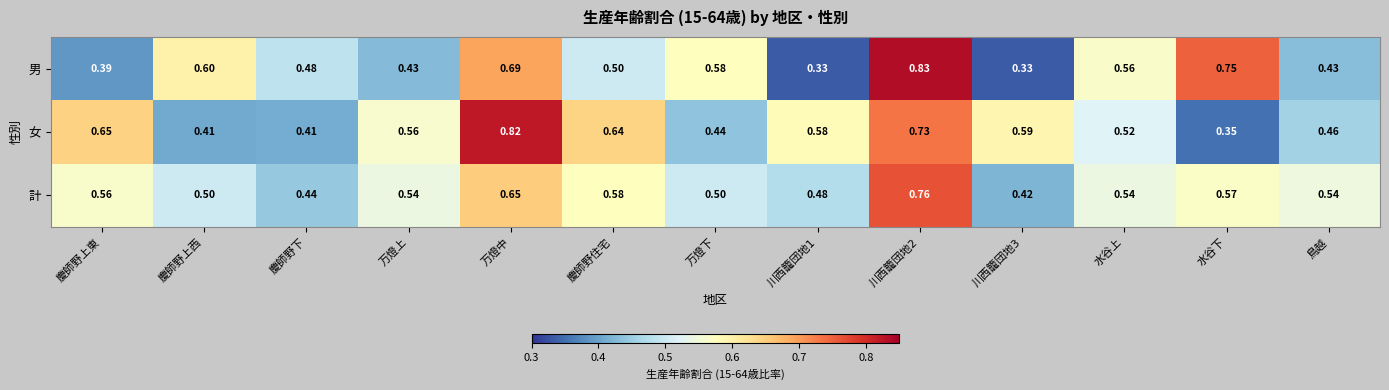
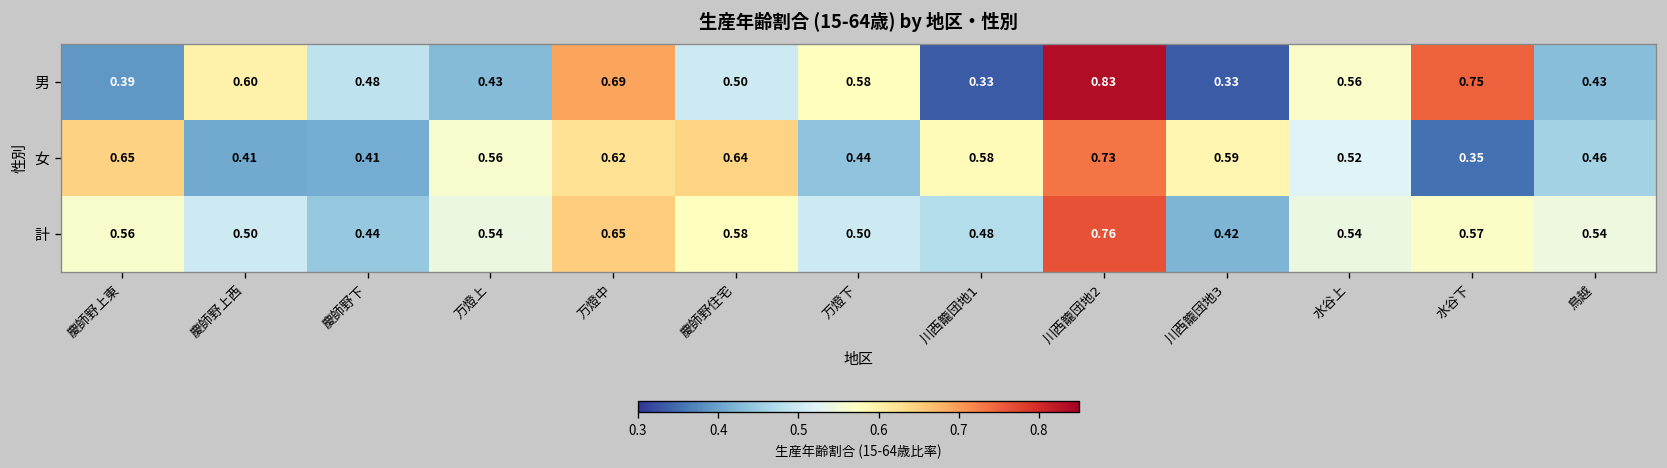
  {
    "男": {
      "慶師野上東": 0.39,
      "慶師野上西": 0.60,
      "慶師野下": 0.48,
      "万燈上": 0.43,
      "万燈中": 0.69,
      "慶師野住宅": 0.50,
      "万燈下": 0.58,
      "川西籠団地1": 0.33,
      "川西籠団地2": 0.83,
      "川西籠団地3": 0.33,
      "水谷上": 0.56,
      "水谷下": 0.75,
      "鳥越": 0.43
    },
    "女": {
      "慶師野上東": 0.65,
      "慶師野上西": 0.41,
      "慶師野下": 0.41,
      "万燈上": 0.56,
-     "万燈中": 0.82,
+     "万燈中": 0.62,
      "慶師野住宅": 0.64,
      "万燈下": 0.44,
      "川西籠団地1": 0.58,
      "川西籠団地2": 0.73,
      "川西籠団地3": 0.59,
      "水谷上": 0.52,
      "水谷下": 0.35,
      "鳥越": 0.46
    },
    "計": {
      "慶師野上東": 0.56,
      "慶師野上西": 0.50,
      "慶師野下": 0.44,
      "万燈上": 0.54,
      "万燈中": 0.65,
      "慶師野住宅": 0.58,
      "万燈下": 0.50,
      "川西籠団地1": 0.48,
      "川西籠団地2": 0.76,
      "川西籠団地3": 0.42,
      "水谷上": 0.54,
      "水谷下": 0.57,
      "鳥越": 0.54
    }
  }
